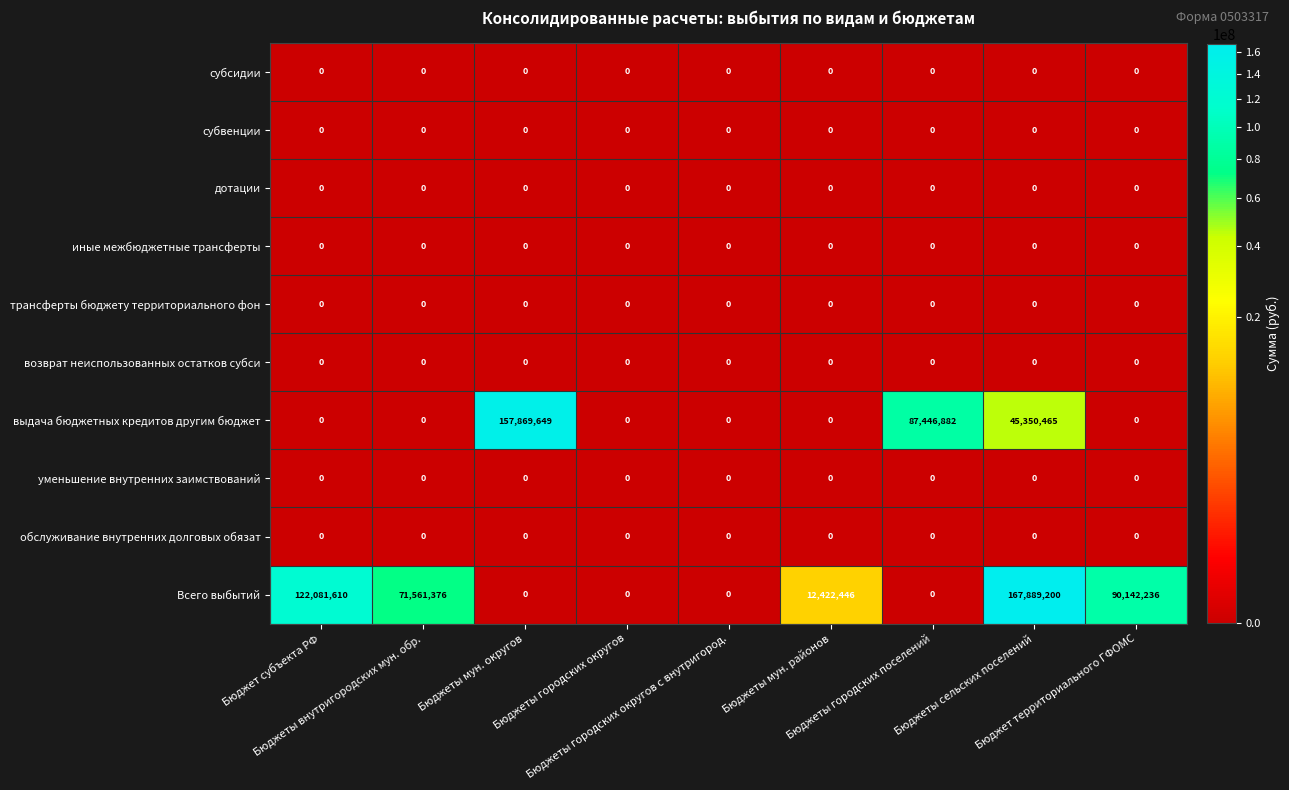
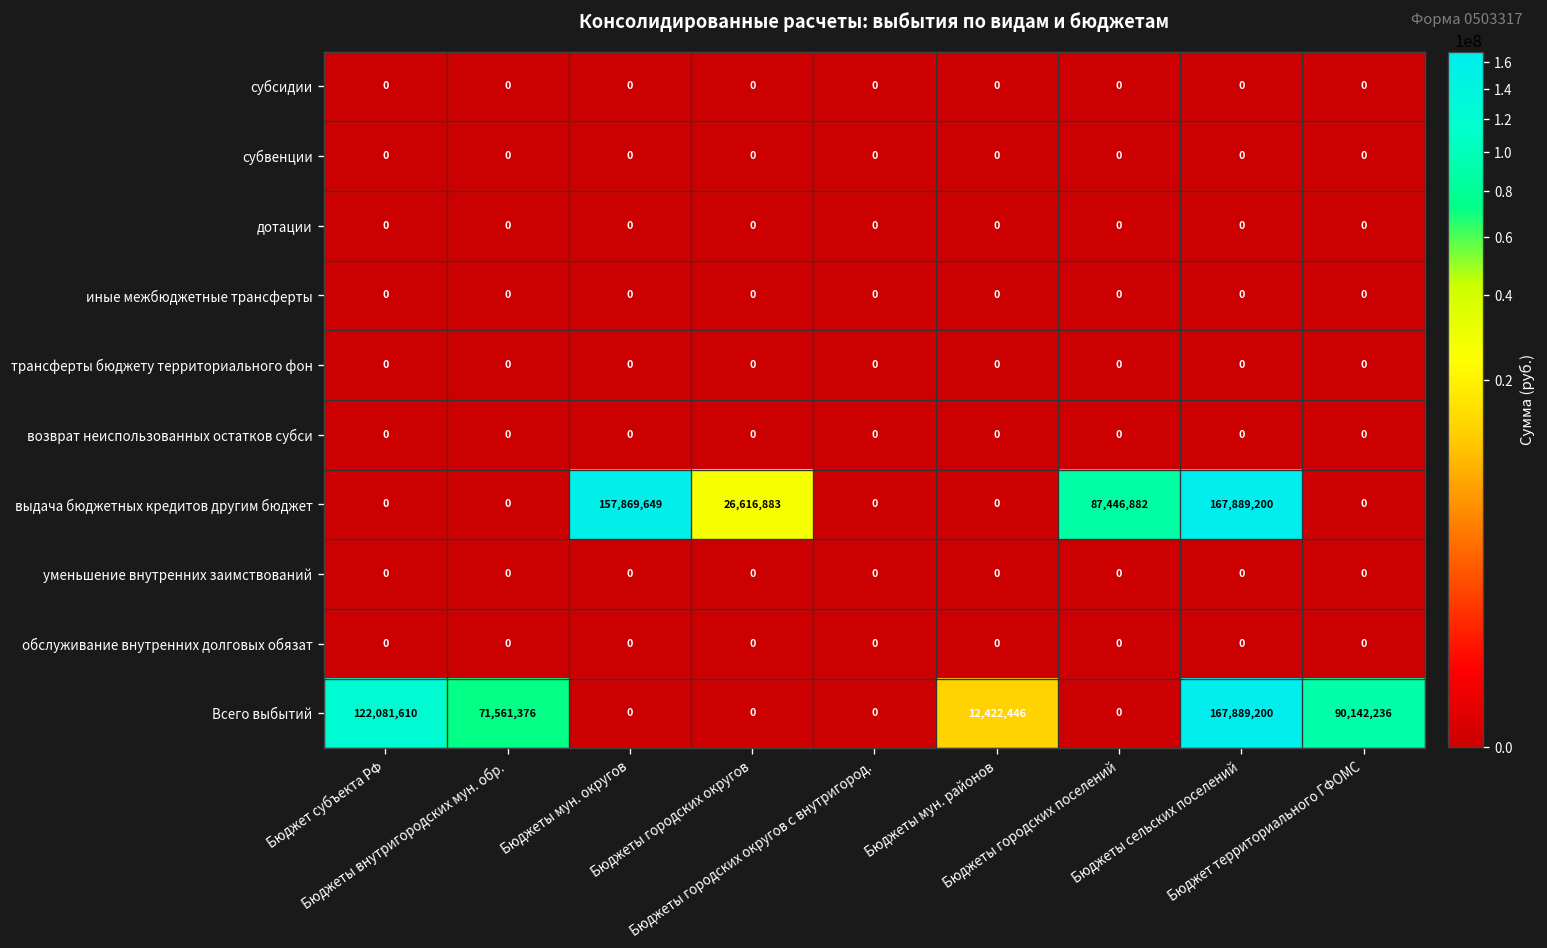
  {
    "субсидии": {
      "Бюджет субъекта РФ": "0",
      "Бюджеты внутригородских мун. обр.": "0",
      "Бюджеты мун. округов": "0",
      "Бюджеты городских округов": "0",
      "Бюджеты городских округов с внутригород.": "0",
      "Бюджеты мун. районов": "0",
      "Бюджеты городских поселений": "0",
      "Бюджеты сельских поселений": "0",
      "Бюджет территориального ГФОМС": "0"
    },
    "субвенции": {
      "Бюджет субъекта РФ": "0",
      "Бюджеты внутригородских мун. обр.": "0",
      "Бюджеты мун. округов": "0",
      "Бюджеты городских округов": "0",
      "Бюджеты городских округов с внутригород.": "0",
      "Бюджеты мун. районов": "0",
      "Бюджеты городских поселений": "0",
      "Бюджеты сельских поселений": "0",
      "Бюджет территориального ГФОМС": "0"
    },
    "дотации": {
      "Бюджет субъекта РФ": "0",
      "Бюджеты внутригородских мун. обр.": "0",
      "Бюджеты мун. округов": "0",
      "Бюджеты городских округов": "0",
      "Бюджеты городских округов с внутригород.": "0",
      "Бюджеты мун. районов": "0",
      "Бюджеты городских поселений": "0",
      "Бюджеты сельских поселений": "0",
      "Бюджет территориального ГФОМС": "0"
    },
    "иные межбюджетные трансферты": {
      "Бюджет субъекта РФ": "0",
      "Бюджеты внутригородских мун. обр.": "0",
      "Бюджеты мун. округов": "0",
      "Бюджеты городских округов": "0",
      "Бюджеты городских округов с внутригород.": "0",
      "Бюджеты мун. районов": "0",
      "Бюджеты городских поселений": "0",
      "Бюджеты сельских поселений": "0",
      "Бюджет территориального ГФОМС": "0"
    },
    "трансферты бюджету территориального фон": {
      "Бюджет субъекта РФ": "0",
      "Бюджеты внутригородских мун. обр.": "0",
      "Бюджеты мун. округов": "0",
      "Бюджеты городских округов": "0",
      "Бюджеты городских округов с внутригород.": "0",
      "Бюджеты мун. районов": "0",
      "Бюджеты городских поселений": "0",
      "Бюджеты сельских поселений": "0",
      "Бюджет территориального ГФОМС": "0"
    },
    "возврат неиспользованных остатков субси": {
      "Бюджет субъекта РФ": "0",
      "Бюджеты внутригородских мун. обр.": "0",
      "Бюджеты мун. округов": "0",
      "Бюджеты городских округов": "0",
      "Бюджеты городских округов с внутригород.": "0",
      "Бюджеты мун. районов": "0",
      "Бюджеты городских поселений": "0",
      "Бюджеты сельских поселений": "0",
      "Бюджет территориального ГФОМС": "0"
    },
    "выдача бюджетных кредитов другим бюджет": {
      "Бюджет субъекта РФ": "0",
      "Бюджеты внутригородских мун. обр.": "0",
      "Бюджеты мун. округов": "157,869,649",
-     "Бюджеты городских округов": "0",
+     "Бюджеты городских округов": "26,616,883",
      "Бюджеты городских округов с внутригород.": "0",
      "Бюджеты мун. районов": "0",
      "Бюджеты городских поселений": "87,446,882",
-     "Бюджеты сельских поселений": "45,350,465",
+     "Бюджеты сельских поселений": "167,889,200",
      "Бюджет территориального ГФОМС": "0"
    },
    "уменьшение внутренних заимствований": {
      "Бюджет субъекта РФ": "0",
      "Бюджеты внутригородских мун. обр.": "0",
      "Бюджеты мун. округов": "0",
      "Бюджеты городских округов": "0",
      "Бюджеты городских округов с внутригород.": "0",
      "Бюджеты мун. районов": "0",
      "Бюджеты городских поселений": "0",
      "Бюджеты сельских поселений": "0",
      "Бюджет территориального ГФОМС": "0"
    },
    "обслуживание внутренних долговых обязат": {
      "Бюджет субъекта РФ": "0",
      "Бюджеты внутригородских мун. обр.": "0",
      "Бюджеты мун. округов": "0",
      "Бюджеты городских округов": "0",
      "Бюджеты городских округов с внутригород.": "0",
      "Бюджеты мун. районов": "0",
      "Бюджеты городских поселений": "0",
      "Бюджеты сельских поселений": "0",
      "Бюджет территориального ГФОМС": "0"
    },
    "Всего выбытий": {
      "Бюджет субъекта РФ": "122,081,610",
      "Бюджеты внутригородских мун. обр.": "71,561,376",
      "Бюджеты мун. округов": "0",
      "Бюджеты городских округов": "0",
      "Бюджеты городских округов с внутригород.": "0",
      "Бюджеты мун. районов": "12,422,446",
      "Бюджеты городских поселений": "0",
      "Бюджеты сельских поселений": "167,889,200",
      "Бюджет территориального ГФОМС": "90,142,236"
    }
  }
